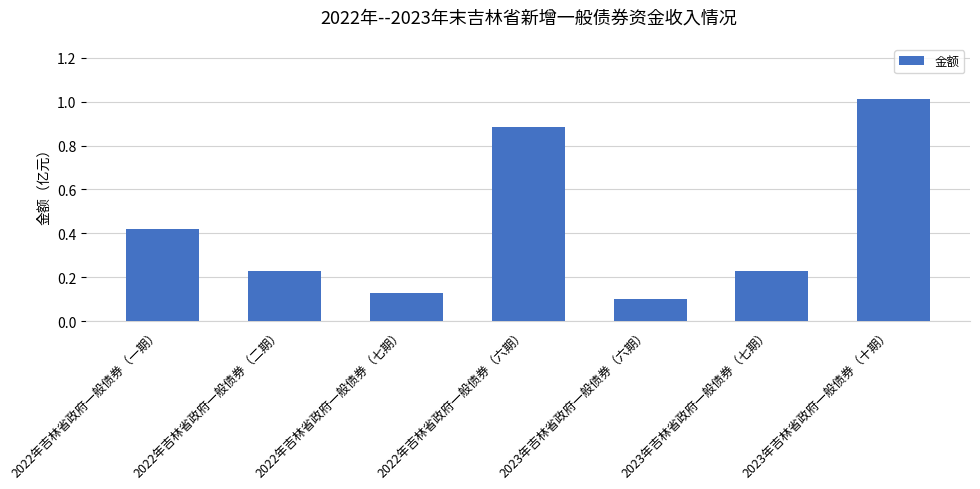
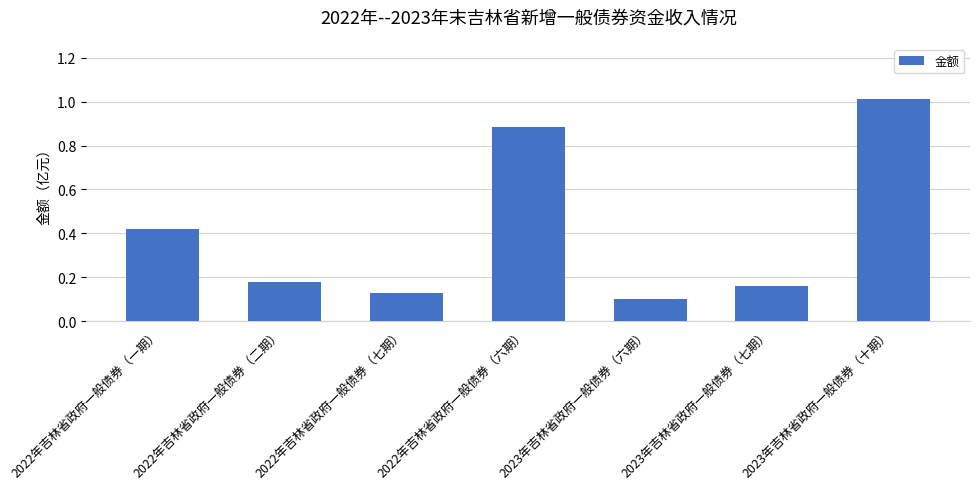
  {
    "2022年吉林省政府一般债券（一期）": 0.42,
-   "2022年吉林省政府一般债券（二期）": 0.23,
+   "2022年吉林省政府一般债券（二期）": 0.18,
    "2022年吉林省政府一般债券（七期）": 0.13,
    "2022年吉林省政府一般债券（六期）": 0.88,
    "2023年吉林省政府一般债券（六期）": 0.10,
-   "2023年吉林省政府一般债券（七期）": 0.23,
+   "2023年吉林省政府一般债券（七期）": 0.16,
    "2023年吉林省政府一般债券（十期）": 1.01
  }
